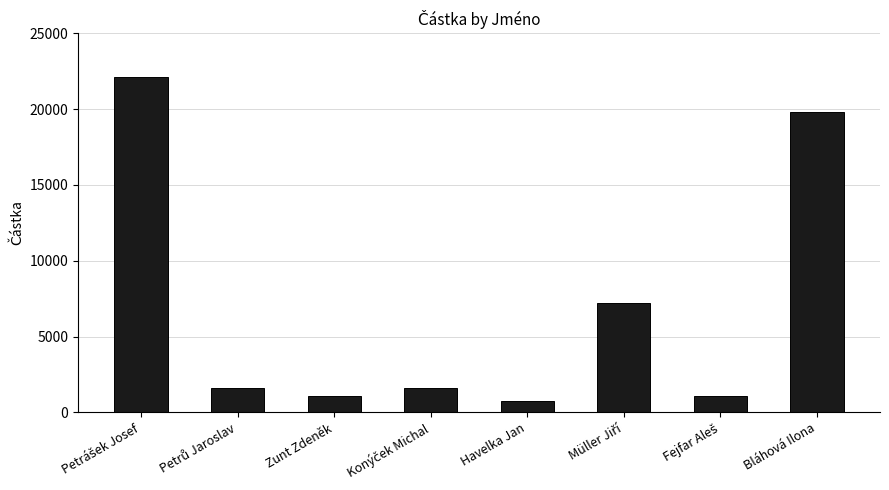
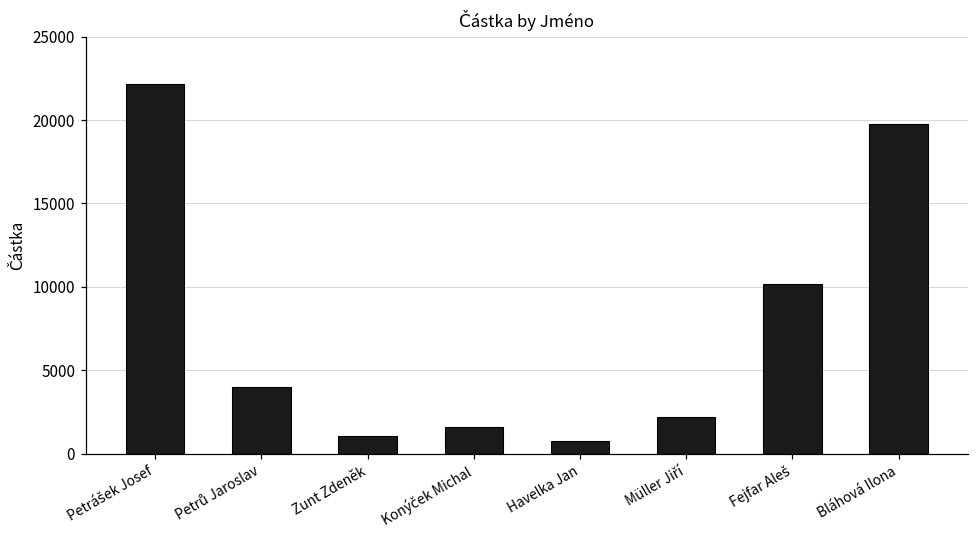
  {
    "Petrášek Josef": 22200,
-   "Petrů Jaroslav": 1600,
+   "Petrů Jaroslav": 4000,
    "Zunt Zdeněk": 1100,
    "Konýček Michal": 1600,
    "Havelka Jan": 800,
-   "Müller Jiří": 7200,
-   "Fejfar Aleš": 1100,
+   "Müller Jiří": 2200,
+   "Fejfar Aleš": 10200,
    "Bláhová Ilona": 19800
  }
